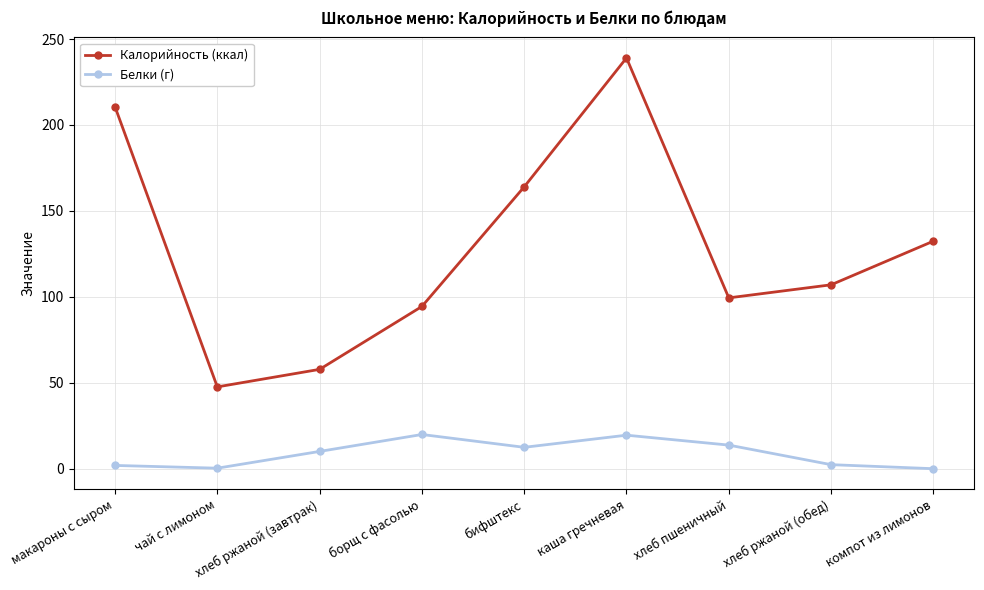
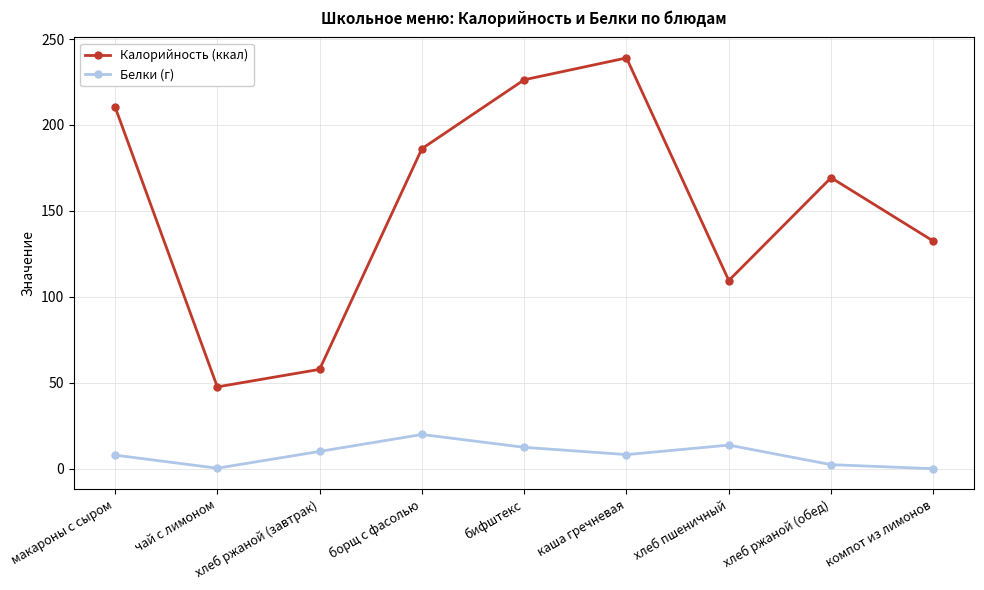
  {
    "Калорийность (ккал)": {
      "макароны с сыром": 211,
      "чай с лимоном": 48,
      "хлеб ржаной (завтрак)": 58,
-     "борщ с фасолью": 94,
-     "бифштекс": 164,
+     "борщ с фасолью": 186,
+     "бифштекс": 226,
      "каша гречневая": 239,
-     "хлеб пшеничный": 99,
-     "хлеб ржаной (обед)": 107,
+     "хлеб пшеничный": 110,
+     "хлеб ржаной (обед)": 169,
      "компот из лимонов": 132
    },
    "Белки (г)": {
-     "макароны с сыром": 2,
+     "макароны с сыром": 8,
      "чай с лимоном": 0,
      "хлеб ржаной (завтрак)": 10,
      "борщ с фасолью": 20,
      "бифштекс": 12,
-     "каша гречневая": 20,
+     "каша гречневая": 8,
      "хлеб пшеничный": 14,
      "хлеб ржаной (обед)": 2,
      "компот из лимонов": 0
    }
  }
